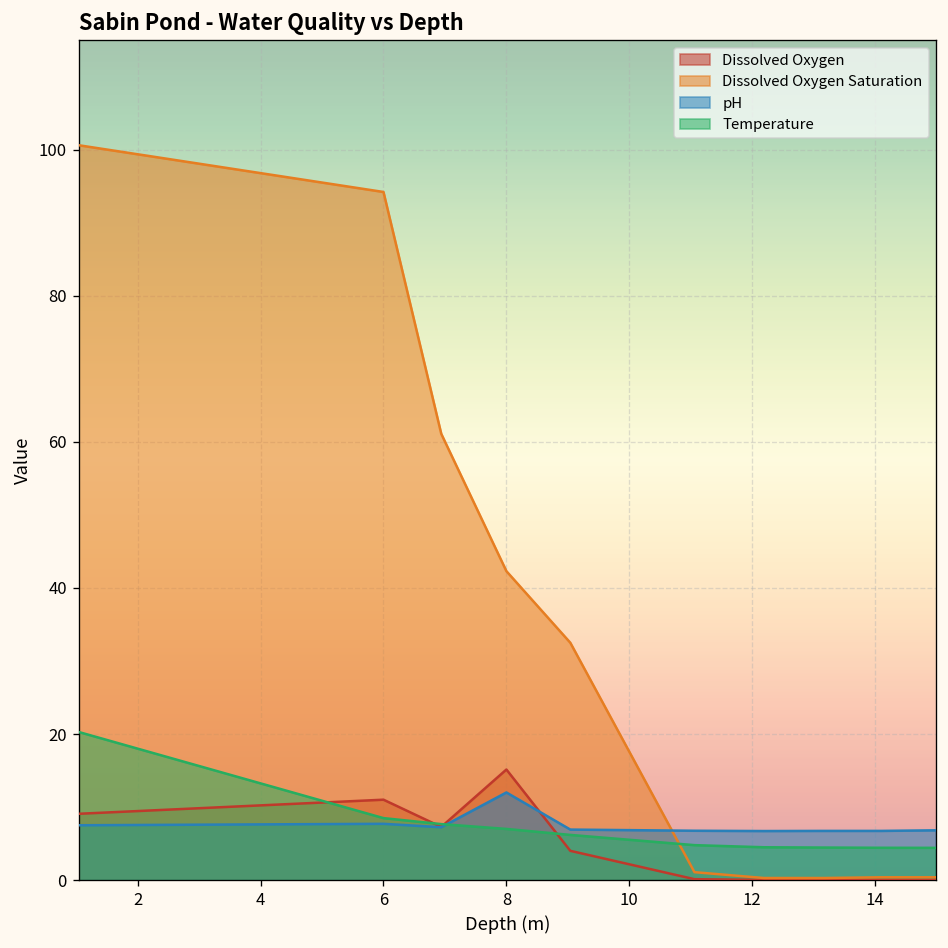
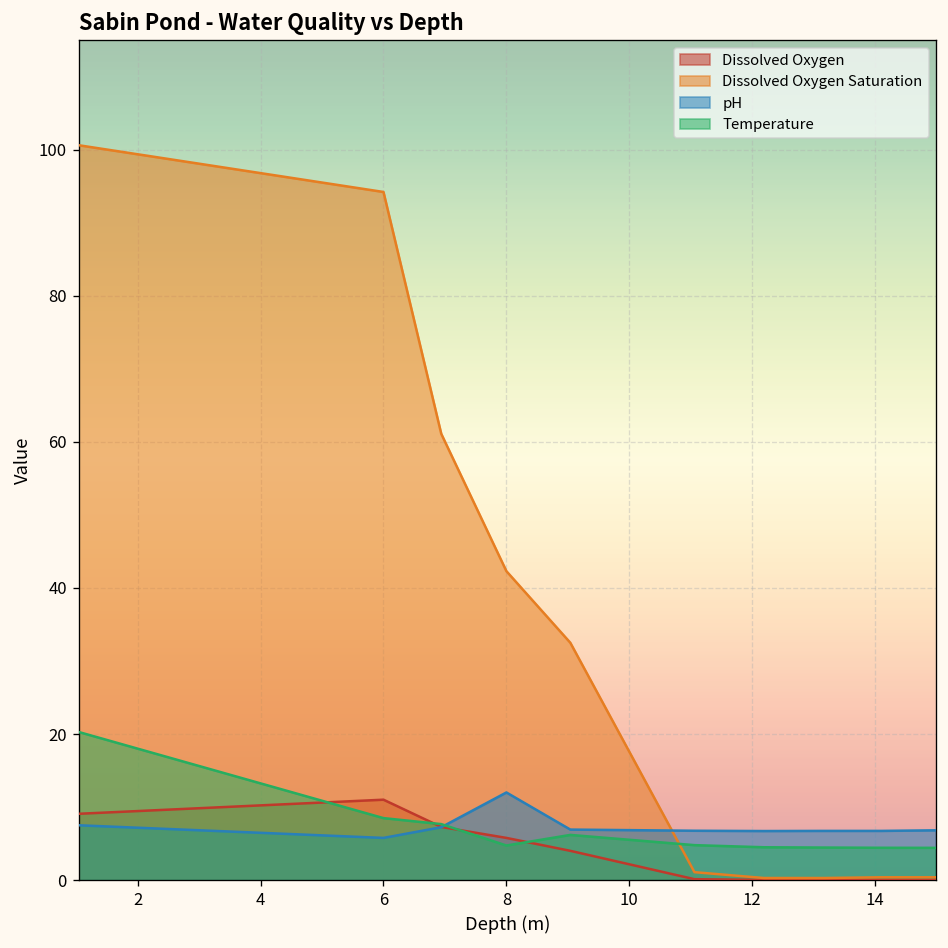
  {
    "Dissolved Oxygen": {
      "6": 11,
-     "8": 15
+     "8": 6
    },
    "Dissolved Oxygen Saturation": {
      "6": 94,
      "8": 42
    },
    "pH": {
-     "6": 8,
+     "6": 6,
      "8": 12
    },
    "Temperature": {
      "6": 9,
-     "8": 7
+     "8": 5
    }
  }
